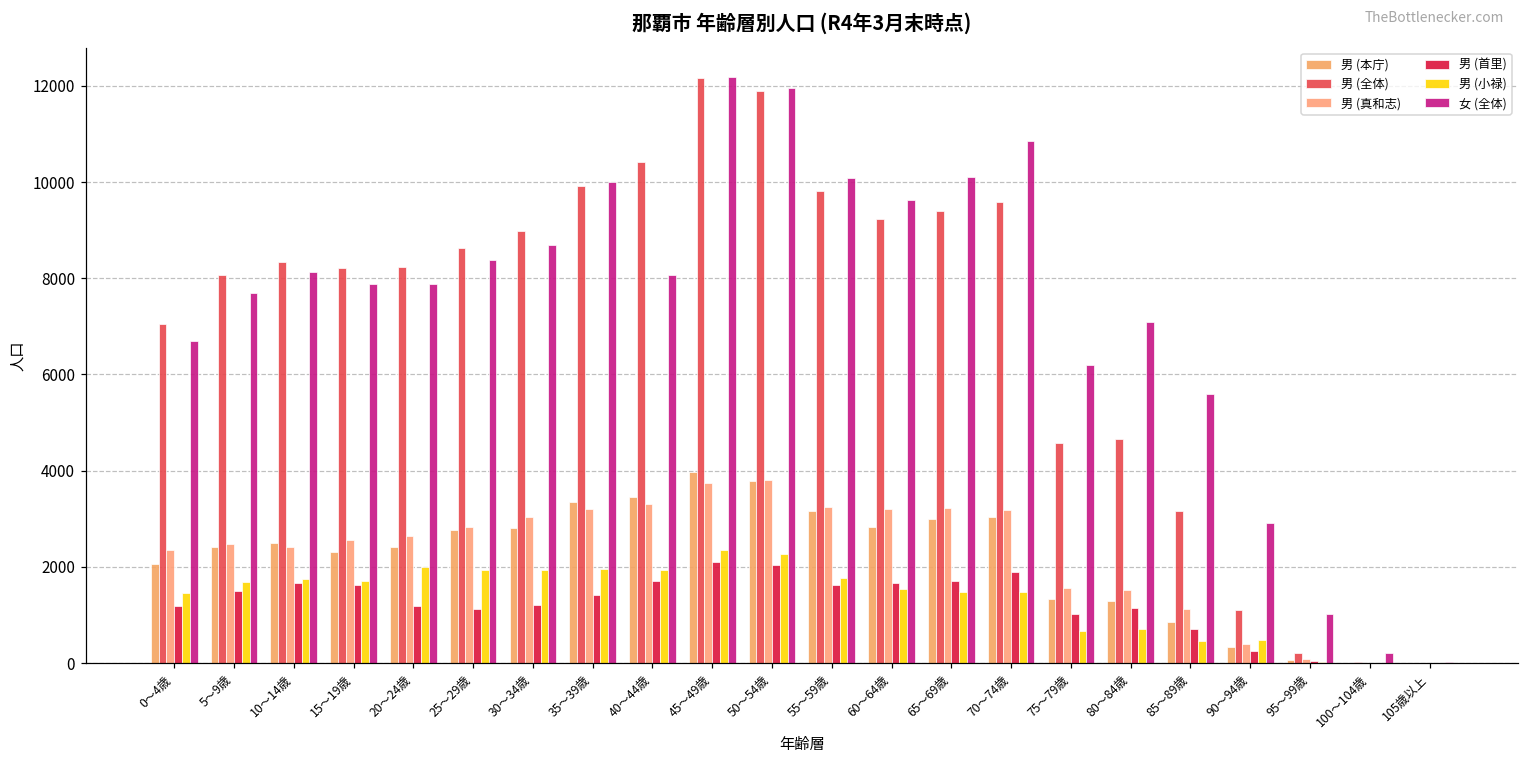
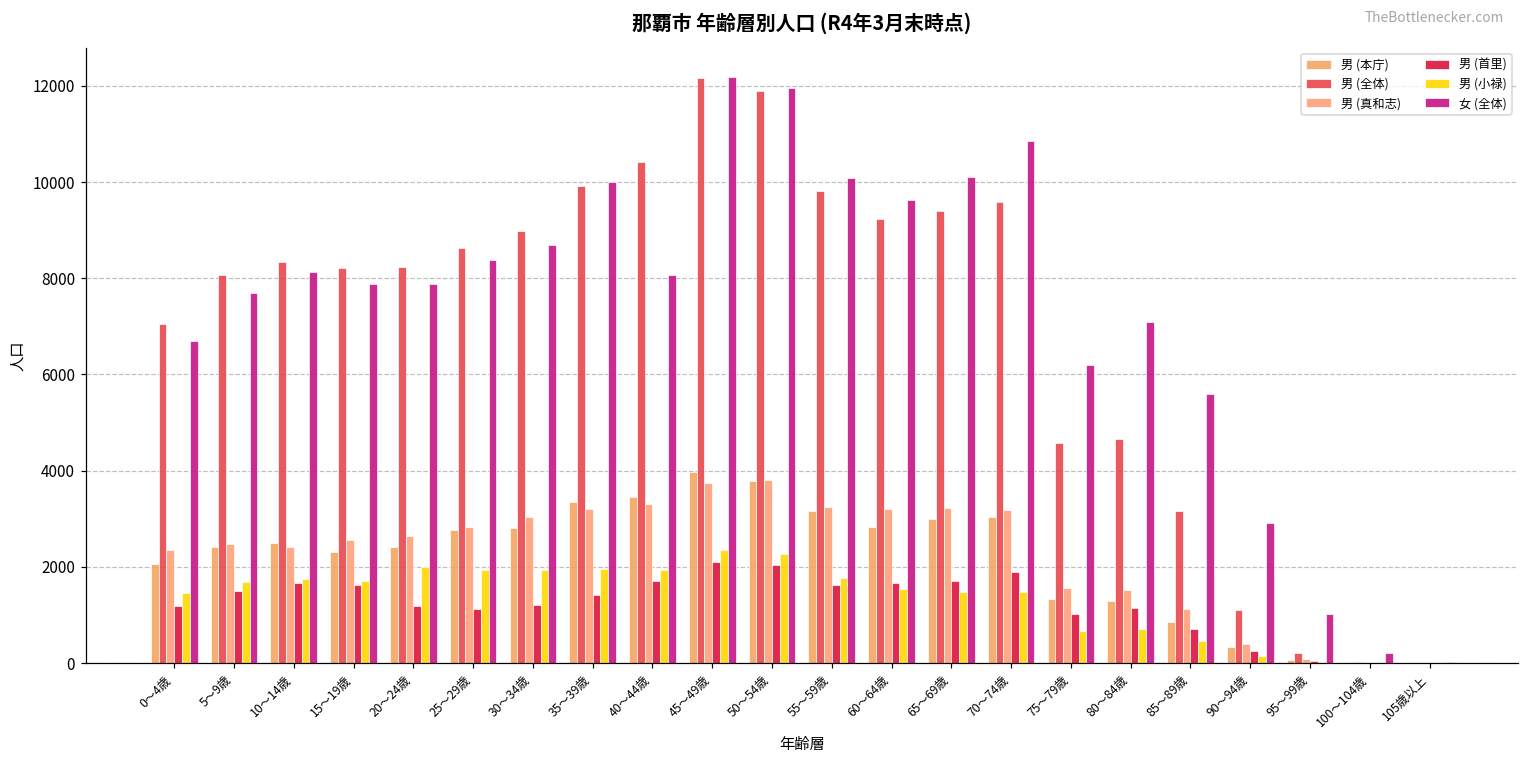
  {
    "男 (小禄)": {
      "0～4歳": 1400,
      "5～9歳": 1700,
      "10～14歳": 1700,
      "15～19歳": 1700,
      "20～24歳": 2000,
      "25～29歳": 1900,
      "30～34歳": 1900,
      "35～39歳": 2000,
      "40～44歳": 1900,
      "45～49歳": 2300,
      "50～54歳": 2300,
      "55～59歳": 1800,
      "60～64歳": 1500,
      "65～69歳": 1500,
      "70～74歳": 1500,
      "75～79歳": 700,
      "80～84歳": 700,
      "85～89歳": 500,
-     "90～94歳": 500
+     "90～94歳": 100
    },
    "女 (全体)": {
      "0～4歳": 6700,
      "5～9歳": 7700,
      "10～14歳": 8100,
      "15～19歳": 7900,
      "20～24歳": 7900,
      "25～29歳": 8400,
      "30～34歳": 8700,
      "35～39歳": 10000,
      "40～44歳": 8100,
      "45～49歳": 12200,
      "50～54歳": 12000,
      "55～59歳": 10100,
      "60～64歳": 9600,
      "65～69歳": 10100,
      "70～74歳": 10900,
      "75～79歳": 6200,
      "80～84歳": 7100,
      "85～89歳": 5600,
      "90～94歳": 2900,
      "95～99歳": 1000,
      "100～104歳": 200
    }
  }
